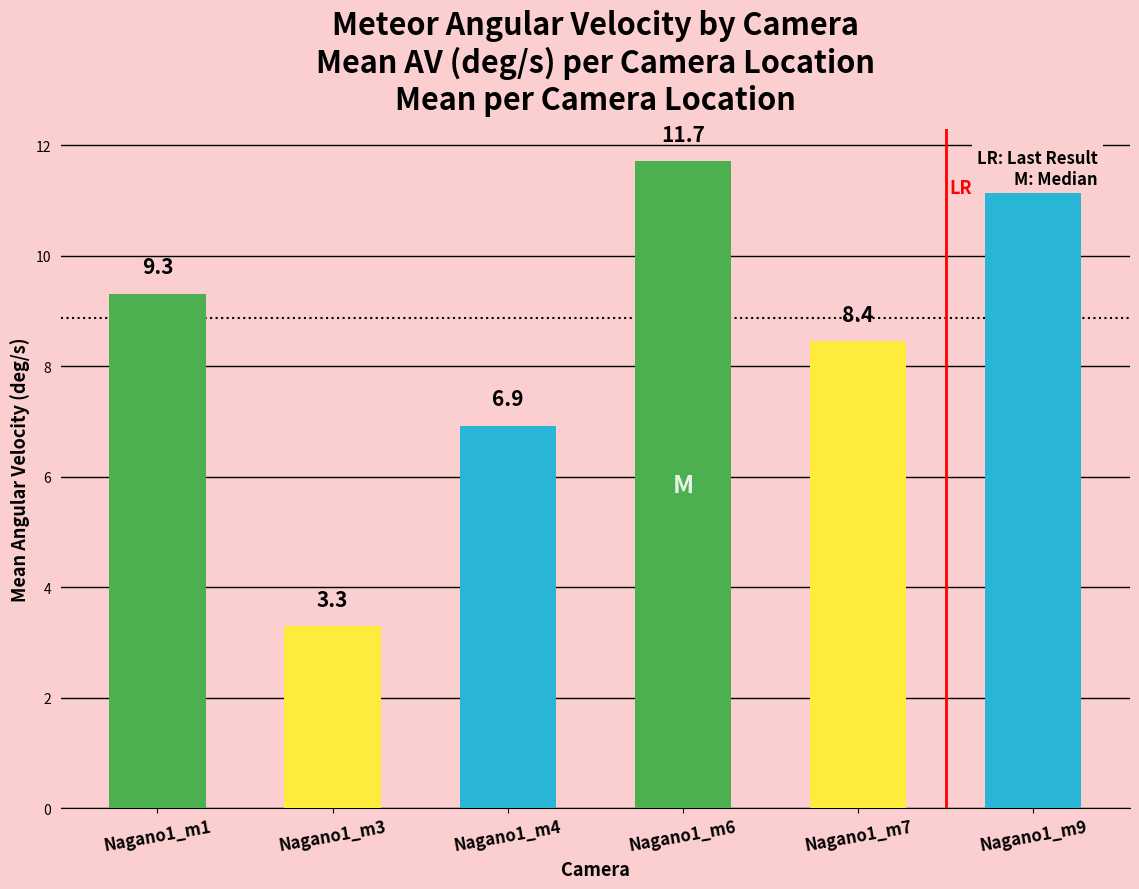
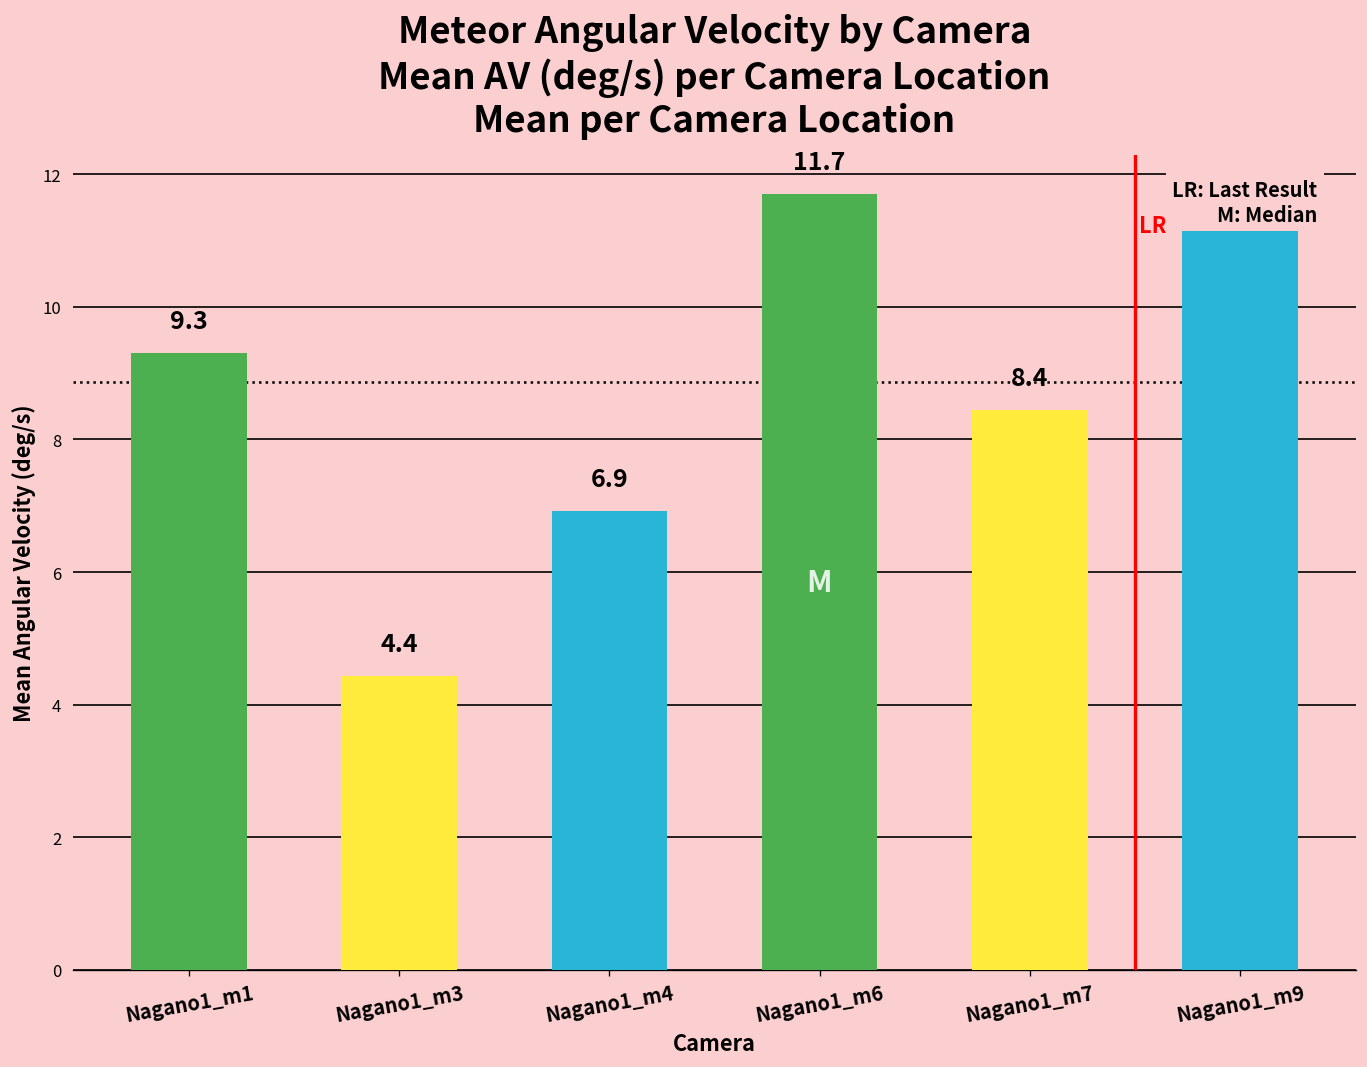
  {
    "Nagano1_m1": 9.3,
-   "Nagano1_m3": 3.3,
+   "Nagano1_m3": 4.4,
    "Nagano1_m4": 6.9,
    "Nagano1_m6": 11.7,
    "Nagano1_m7": 8.4
  }
